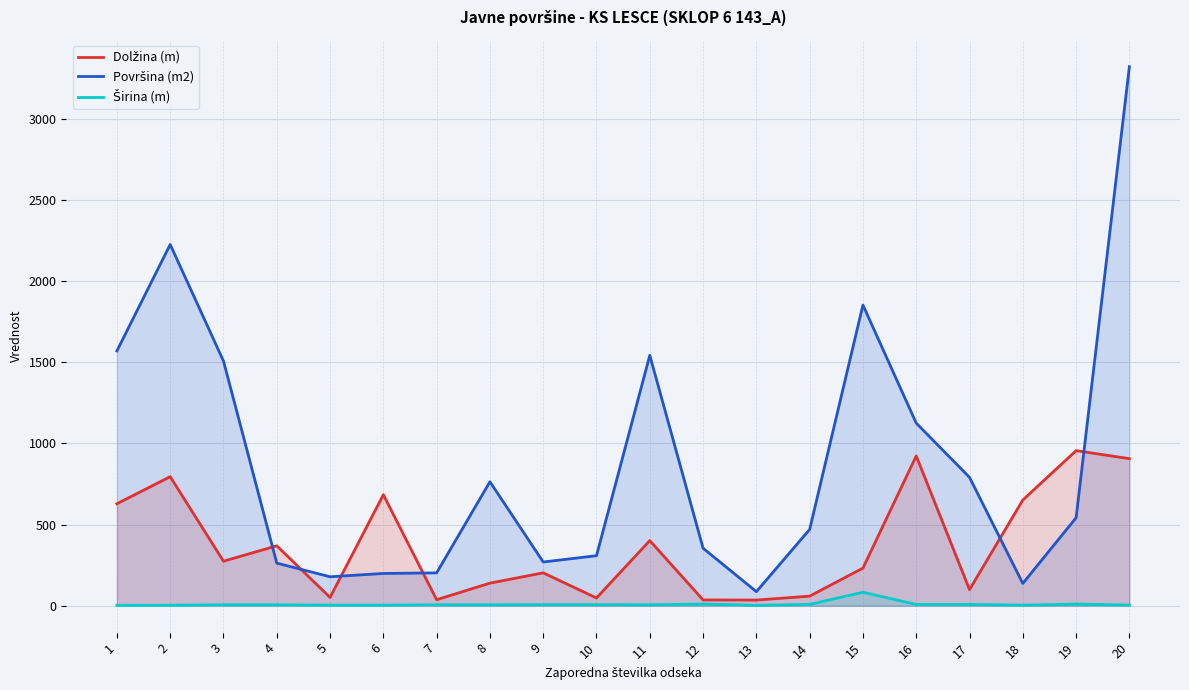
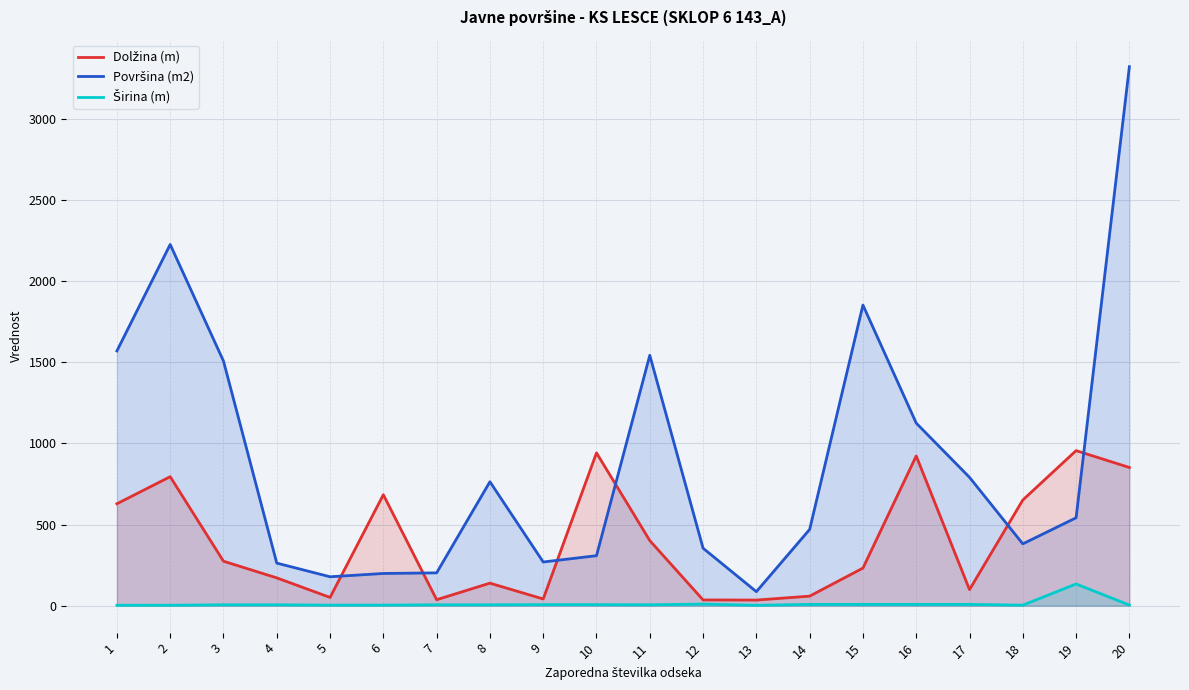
  {
    "Dolžina (m)": {
      "1": 630,
      "2": 800,
      "3": 270,
-     "4": 370,
+     "4": 170,
      "5": 50,
      "6": 680,
      "7": 40,
      "8": 140,
-     "9": 200,
-     "10": 50,
+     "9": 40,
+     "10": 940,
      "11": 400,
      "12": 40,
      "13": 30,
      "14": 60,
      "15": 230,
      "16": 920,
      "17": 100,
      "18": 650,
      "19": 960,
-     "20": 910
+     "20": 850
    },
    "Površina (m2)": {
      "1": 1570,
      "2": 2230,
      "3": 1510,
      "4": 260,
      "5": 180,
      "6": 200,
      "7": 200,
      "8": 760,
      "9": 270,
      "10": 310,
      "11": 1540,
      "12": 350,
      "13": 90,
      "14": 470,
      "15": 1850,
      "16": 1130,
      "17": 790,
-     "18": 140,
+     "18": 380,
      "19": 540,
      "20": 3320
    },
    "Širina (m)": {
      "1": 0,
      "2": 0,
      "3": 10,
      "4": 10,
      "5": 0,
      "6": 0,
      "7": 10,
      "8": 10,
      "9": 10,
      "10": 10,
      "11": 10,
      "12": 10,
      "13": 0,
      "14": 10,
-     "15": 80,
+     "15": 10,
      "16": 10,
      "17": 10,
      "18": 0,
-     "19": 10,
+     "19": 130,
      "20": 0
    }
  }
